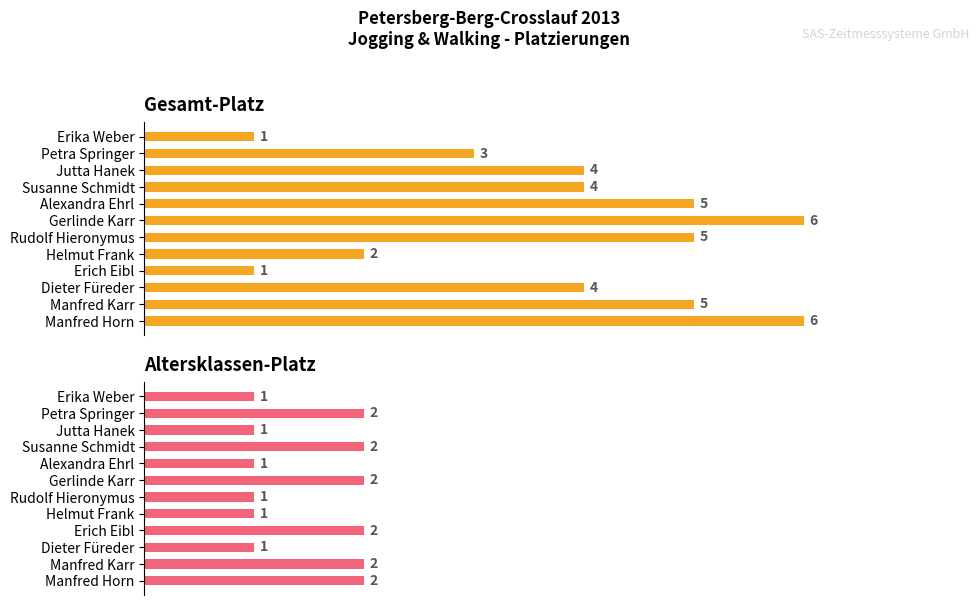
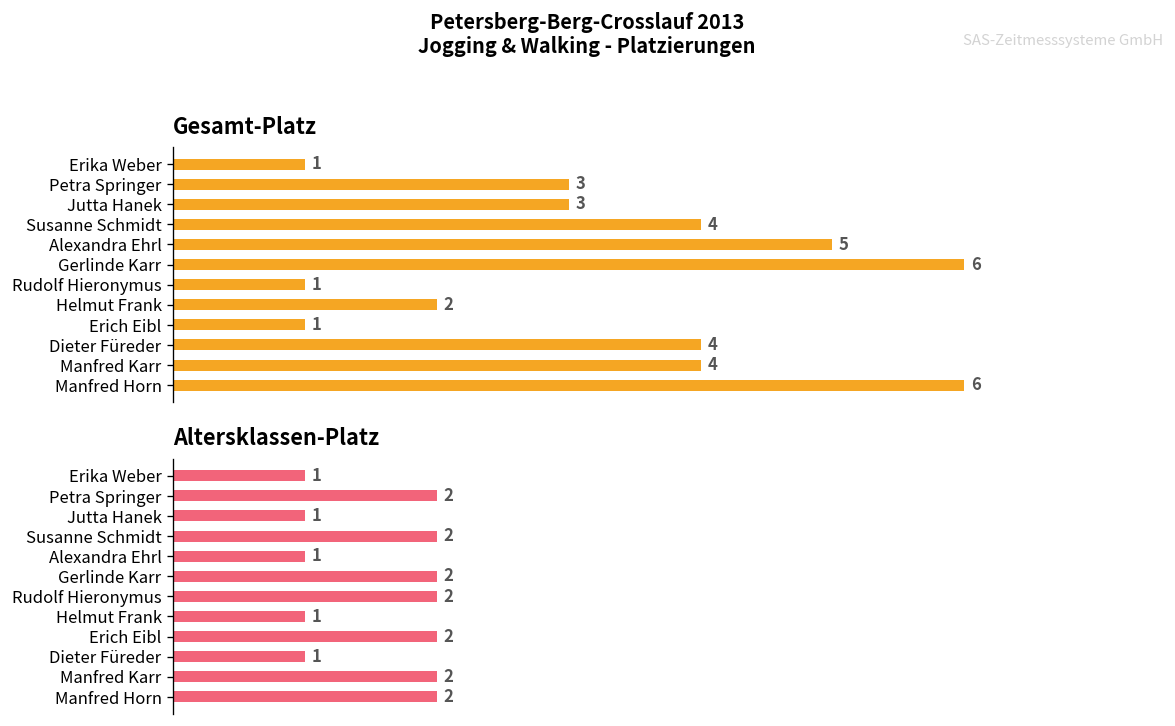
  {
    "Gesamt-Platz": {
      "Erika Weber": 1,
      "Petra Springer": 3,
-     "Jutta Hanek": 4,
+     "Jutta Hanek": 3,
      "Susanne Schmidt": 4,
      "Alexandra Ehrl": 5,
      "Gerlinde Karr": 6,
-     "Rudolf Hieronymus": 5,
+     "Rudolf Hieronymus": 1,
      "Helmut Frank": 2,
      "Erich Eibl": 1,
      "Dieter Füreder": 4,
-     "Manfred Karr": 5,
+     "Manfred Karr": 4,
      "Manfred Horn": 6
    },
    "Altersklassen-Platz": {
      "Erika Weber": 1,
      "Petra Springer": 2,
      "Jutta Hanek": 1,
      "Susanne Schmidt": 2,
      "Alexandra Ehrl": 1,
      "Gerlinde Karr": 2,
-     "Rudolf Hieronymus": 1,
+     "Rudolf Hieronymus": 2,
      "Helmut Frank": 1,
      "Erich Eibl": 2,
      "Dieter Füreder": 1,
      "Manfred Karr": 2,
      "Manfred Horn": 2
    }
  }
